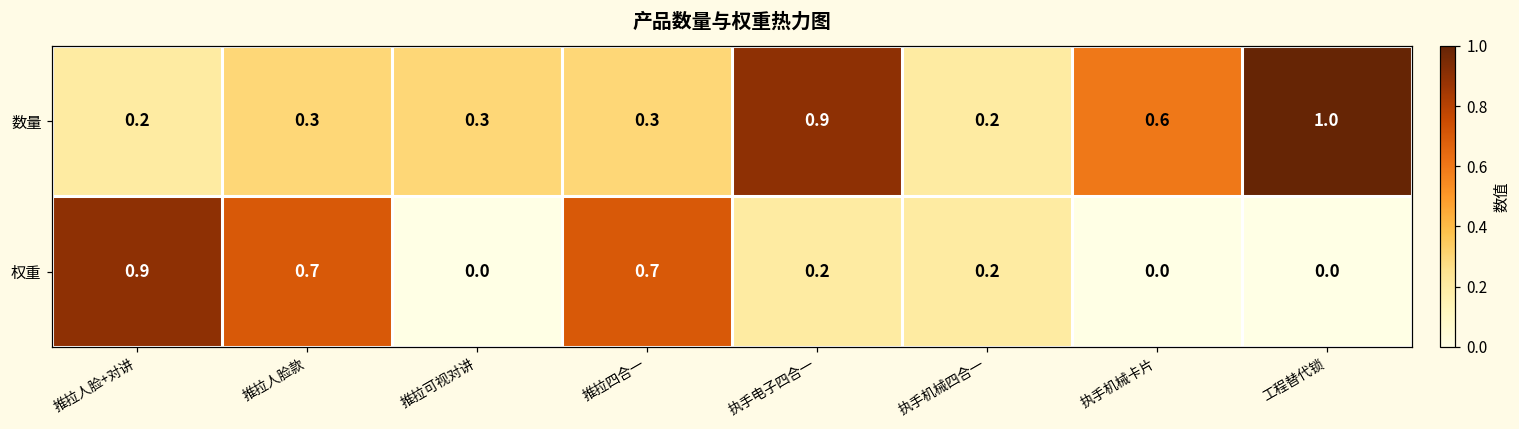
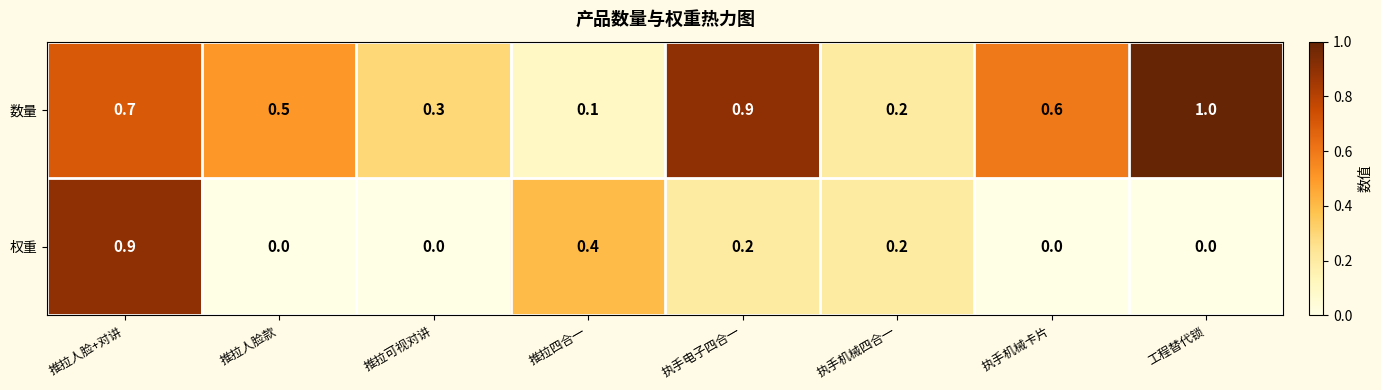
  {
    "数量": {
-     "推拉人脸+对讲": 0.2,
-     "推拉人脸款": 0.3,
+     "推拉人脸+对讲": 0.7,
+     "推拉人脸款": 0.5,
      "推拉可视对讲": 0.3,
-     "推拉四合一": 0.3,
+     "推拉四合一": 0.1,
      "执手电子四合一": 0.9,
      "执手机械四合一": 0.2,
      "执手机械卡片": 0.6,
      "工程替代锁": 1.0
    },
    "权重": {
      "推拉人脸+对讲": 0.9,
-     "推拉人脸款": 0.7,
+     "推拉人脸款": 0.0,
      "推拉可视对讲": 0.0,
-     "推拉四合一": 0.7,
+     "推拉四合一": 0.4,
      "执手电子四合一": 0.2,
      "执手机械四合一": 0.2,
      "执手机械卡片": 0.0,
      "工程替代锁": 0.0
    }
  }
